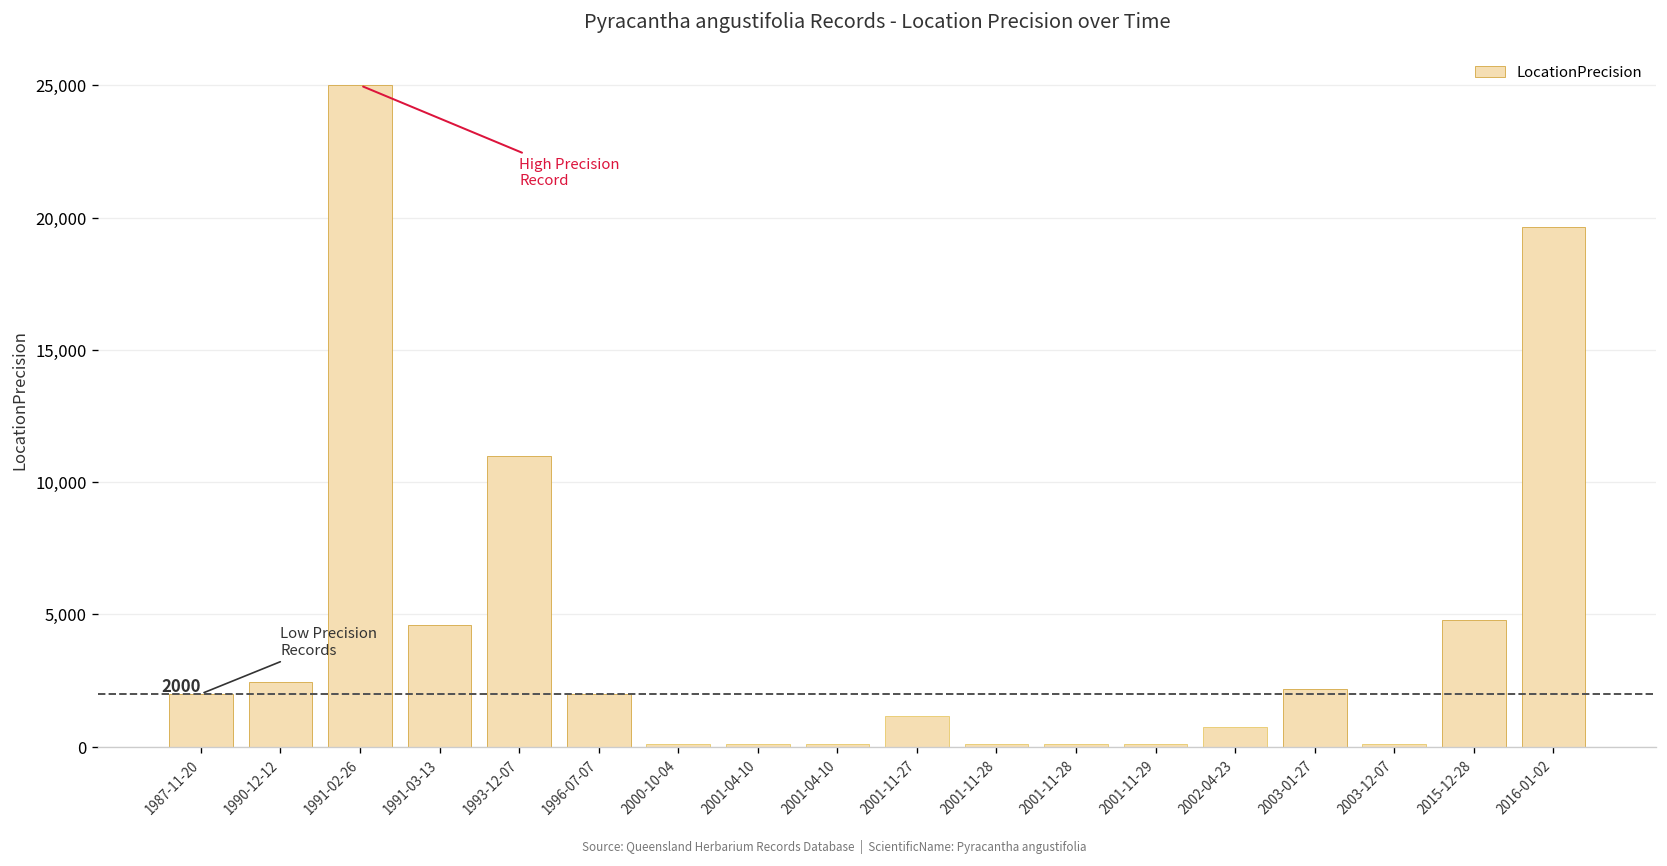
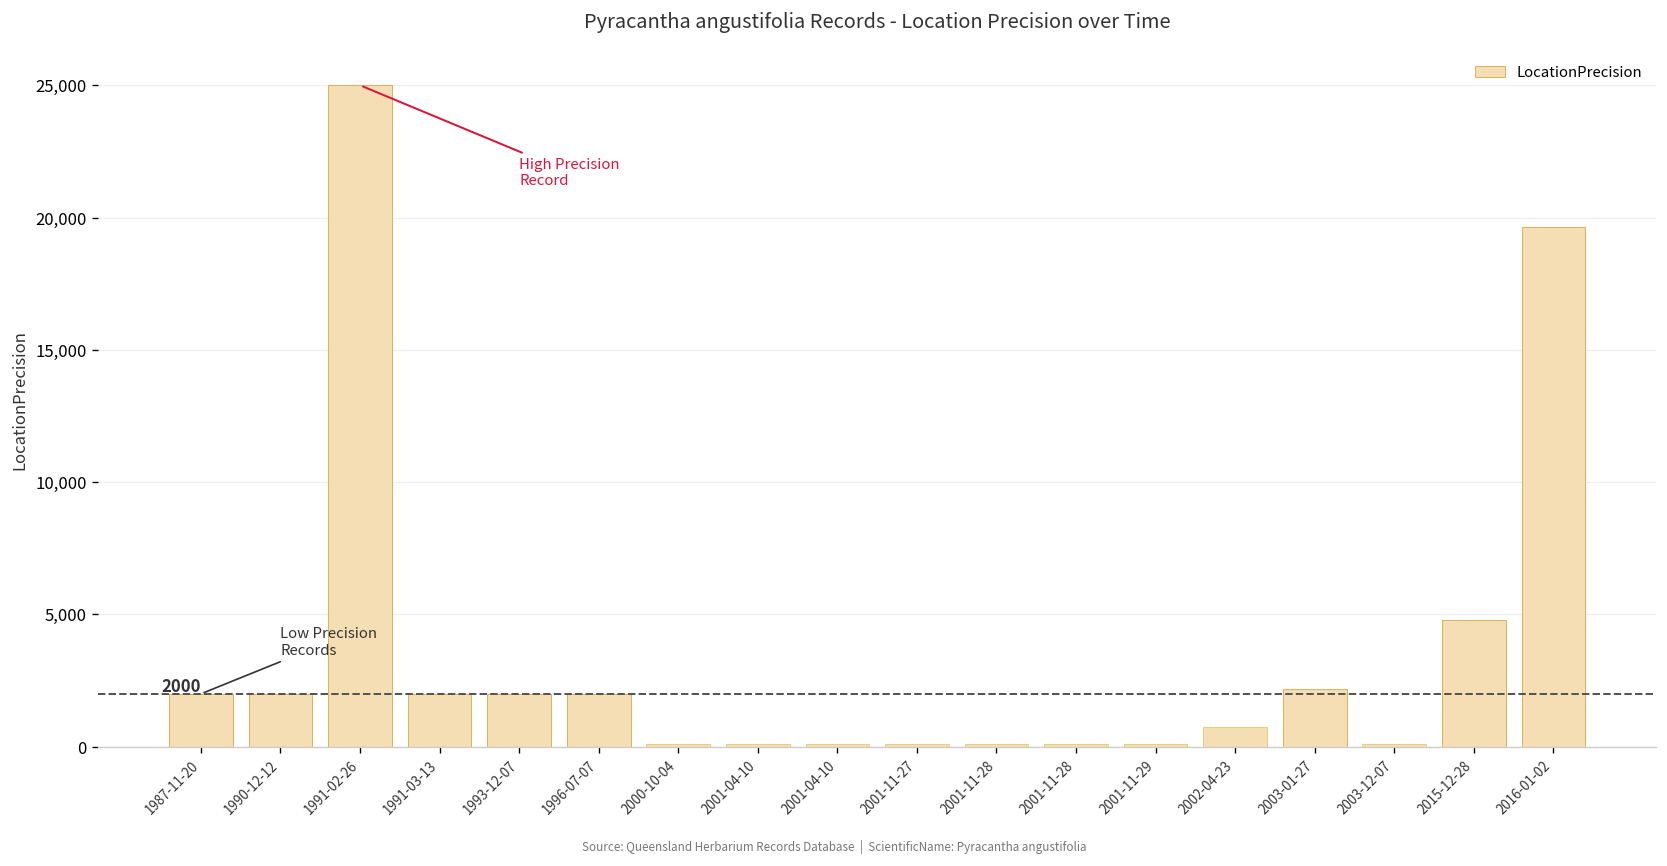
  {
-   "1990-12-12": "2,500",
+   "1990-12-12": "2,000",
    "1991-02-26": "25,000",
-   "1991-03-13": "4,600",
-   "1993-12-07": "11,000",
+   "1991-03-13": "2,000",
+   "1993-12-07": "2,000",
    "1996-07-07": "2,000",
-   "2001-11-27": "1,200",
+   "2001-11-27": "100",
    "2002-04-23": "800",
    "2003-01-27": "2,200",
    "2015-12-28": "4,800",
    "2016-01-02": "19,600"
  }
